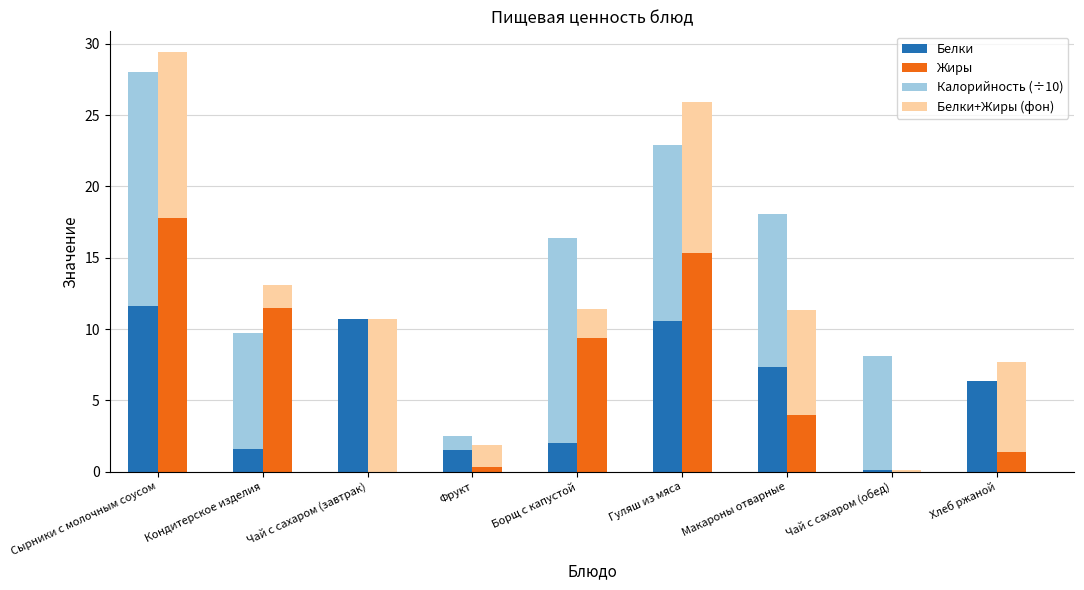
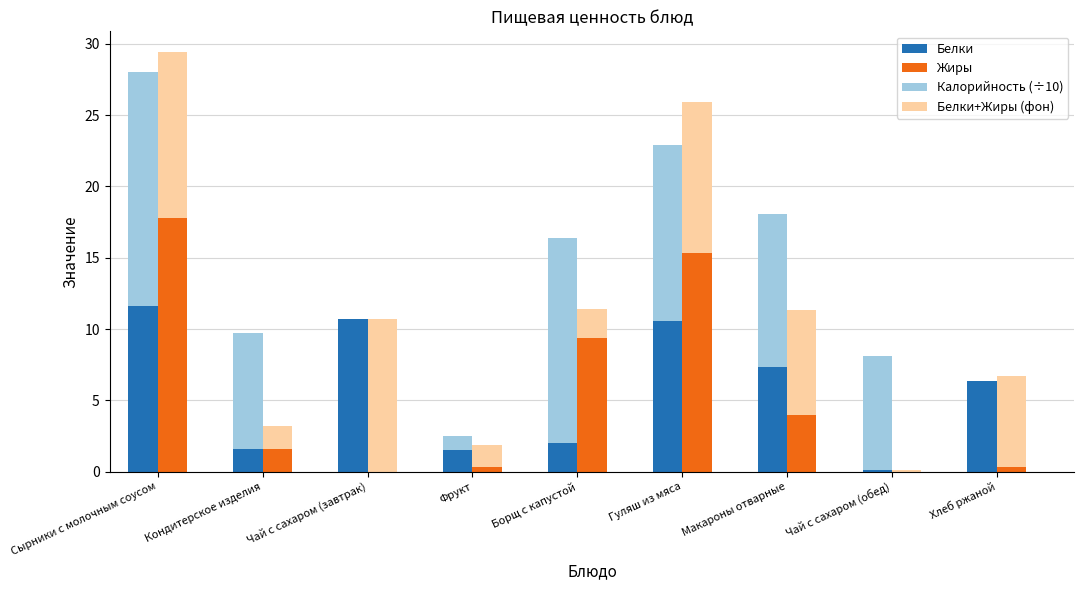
  {
    "Белки": {
      "Чай с сахаром (завтрак)": 10.7,
      "Хлеб ржаной": 6.3
    },
    "Жиры": {
-     "Кондитерское изделия": 11.5,
+     "Кондитерское изделия": 1.6,
      "Чай с сахаром (завтрак)": 0.0,
      "Чай с сахаром (обед)": 0.0,
-     "Хлеб ржаной": 1.4
+     "Хлеб ржаной": 0.4
    }
  }
